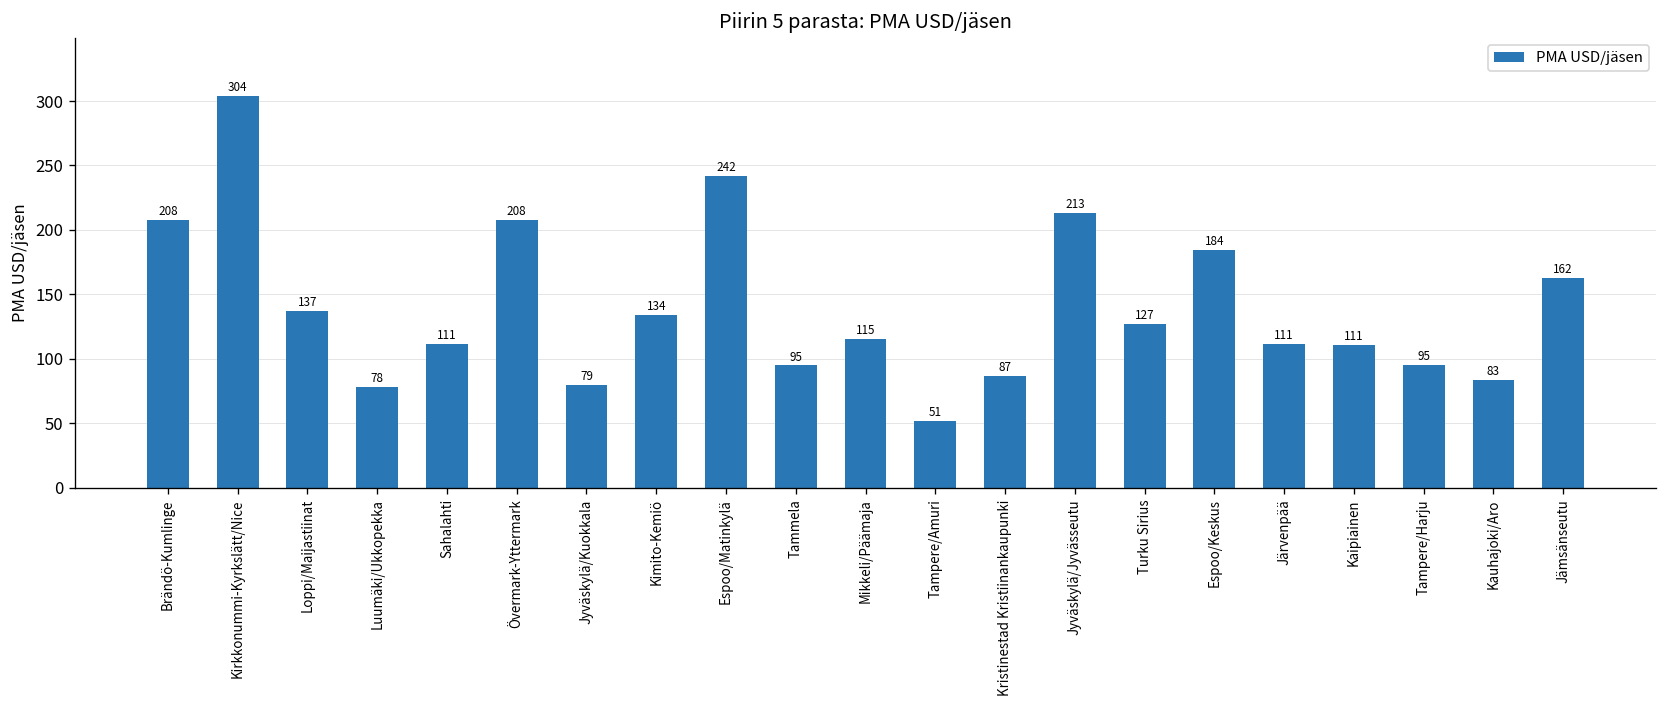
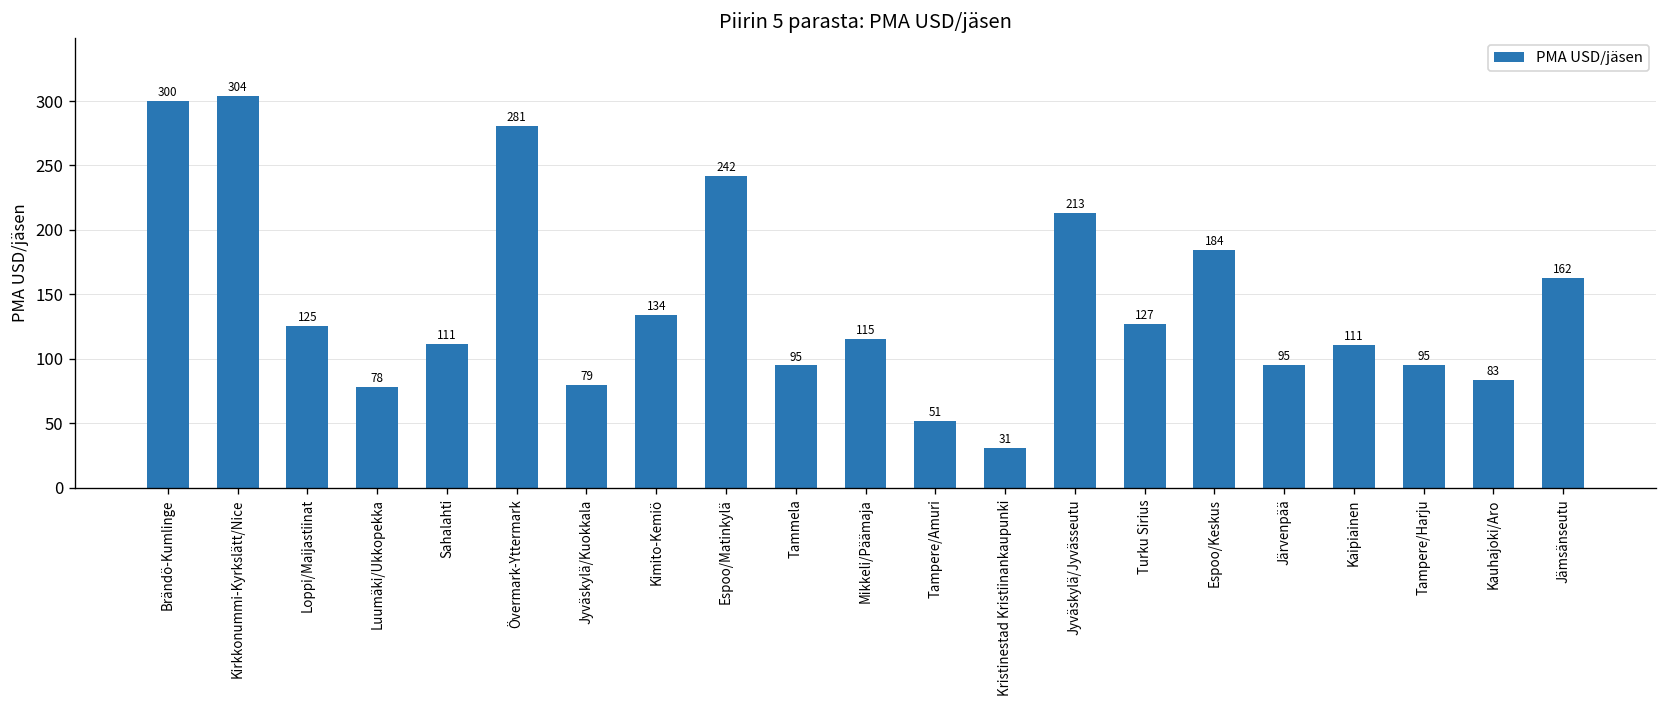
  {
-   "Brändö-Kumlinge": 208,
+   "Brändö-Kumlinge": 300,
    "Kirkkonummi-Kyrkslätt/Nice": 304,
-   "Loppi/Maijastiinat": 137,
+   "Loppi/Maijastiinat": 125,
    "Luumäki/Ukkopekka": 78,
    "Sahalahti": 111,
-   "Övermark-Yttermark": 208,
+   "Övermark-Yttermark": 281,
    "Jyväskylä/Kuokkala": 79,
    "Kimito-Kemiö": 134,
    "Espoo/Matinkylä": 242,
    "Tammela": 95,
    "Mikkeli/Päämaja": 115,
    "Tampere/Amuri": 51,
-   "Kristinestad Kristiinankaupunki": 87,
+   "Kristinestad Kristiinankaupunki": 31,
    "Jyväskylä/Jyvässeutu": 213,
    "Turku Sirius": 127,
    "Espoo/Keskus": 184,
-   "Järvenpää": 111,
+   "Järvenpää": 95,
    "Kaipiainen": 111,
    "Tampere/Harju": 95,
    "Kauhajoki/Aro": 83,
    "Jämsänseutu": 162
  }
